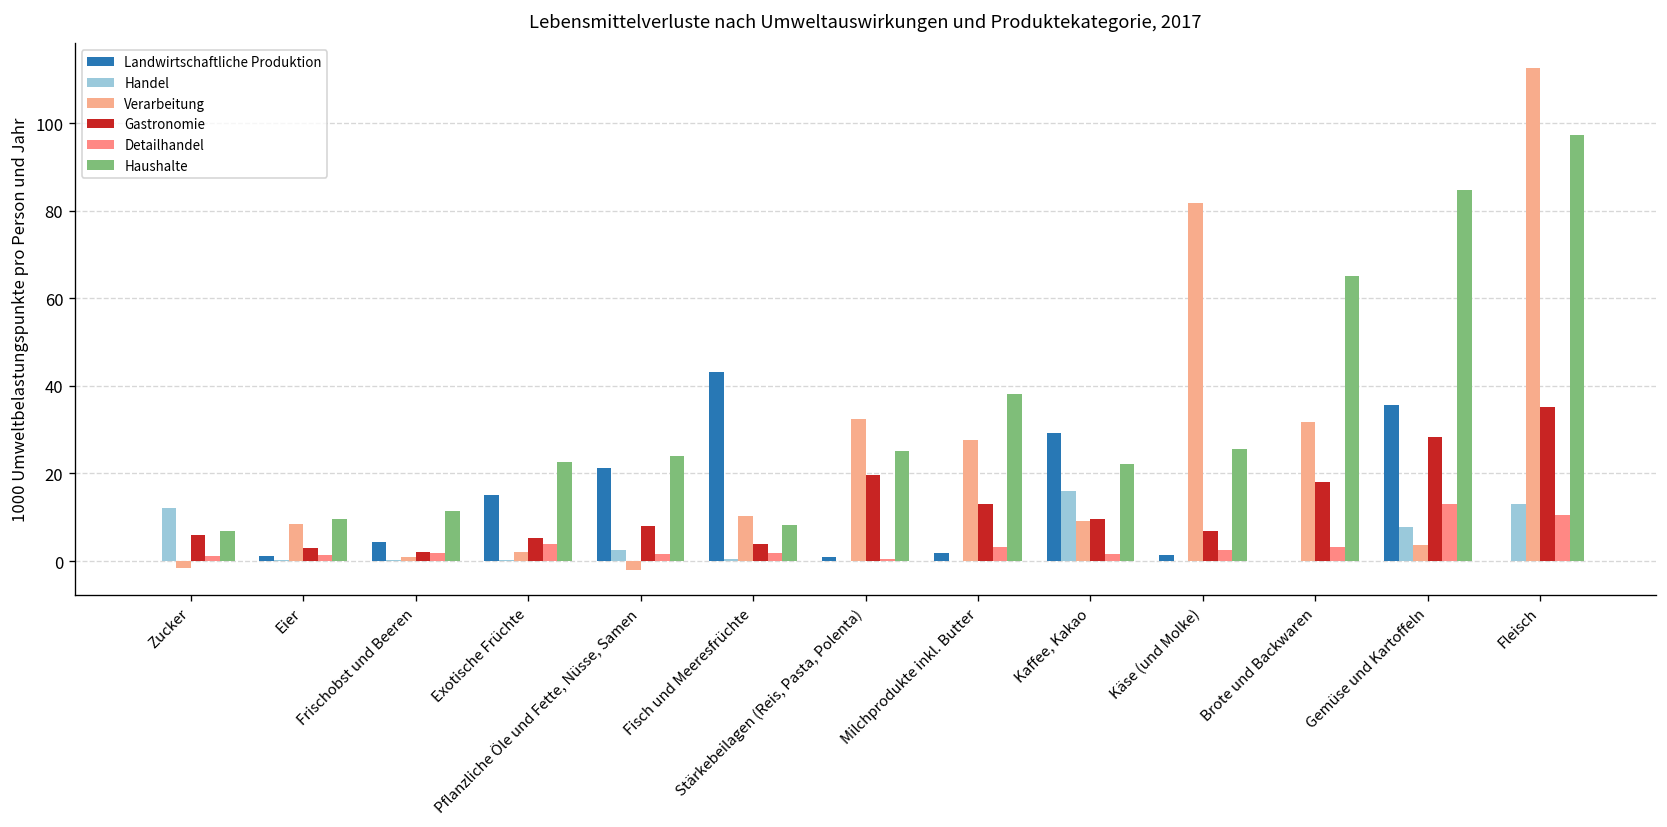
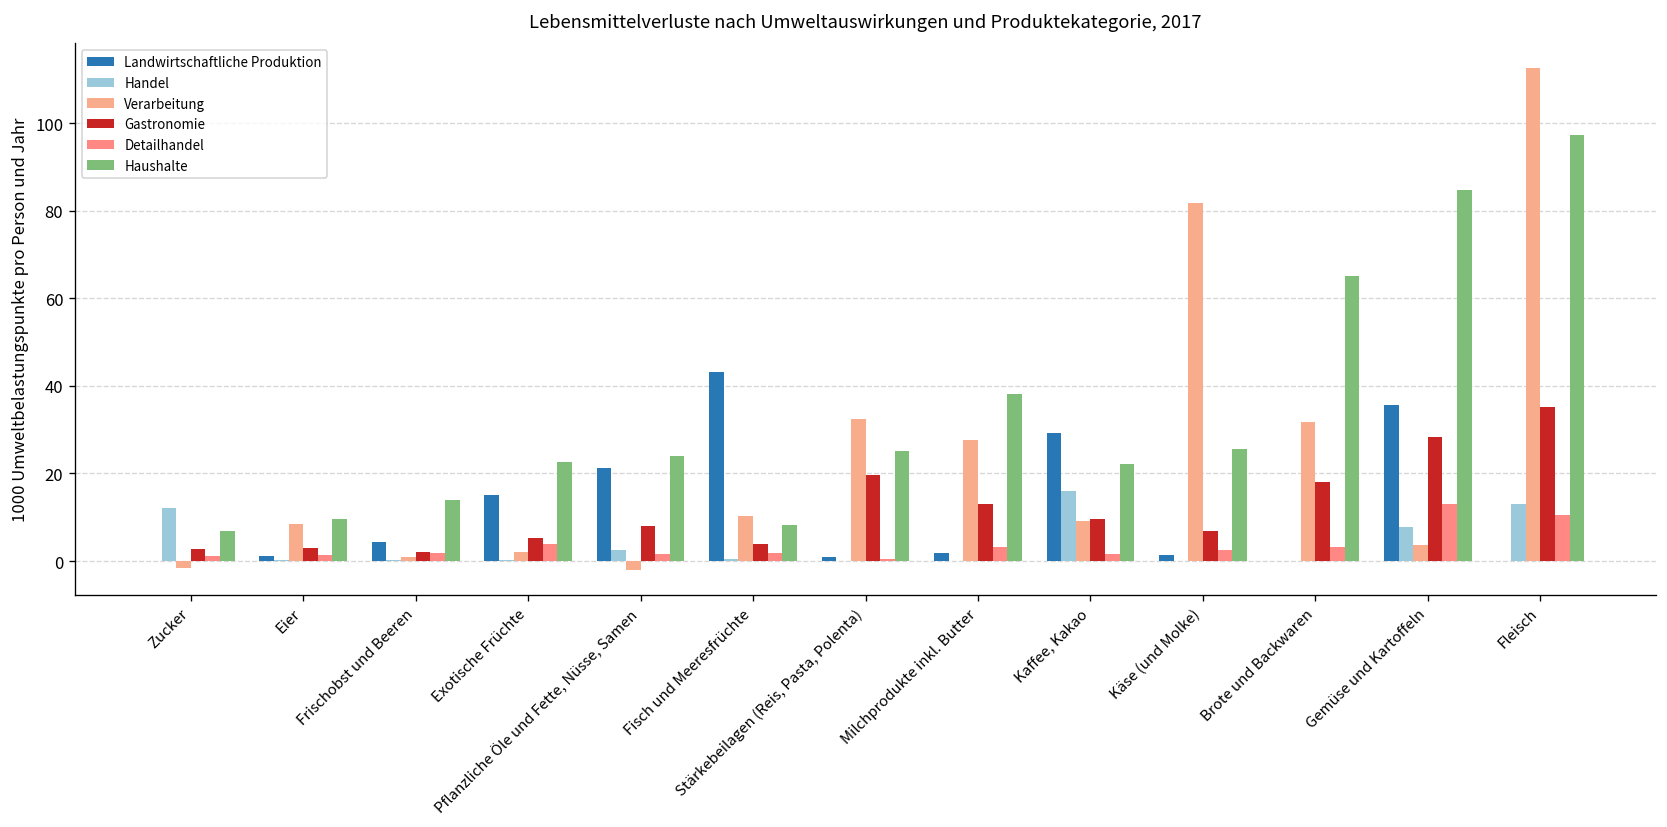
  {
    "Landwirtschaftliche Produktion": {
      "Zucker": 0,
      "Eier": 1,
      "Frischobst und Beeren": 4,
      "Exotische Früchte": 15,
      "Pflanzliche Öle und Fette, Nüsse, Samen": 21,
      "Fisch und Meeresfrüchte": 43,
      "Stärkebeilagen (Reis, Pasta, Polenta)": 1,
      "Milchprodukte inkl. Butter": 2,
      "Kaffee, Kakao": 29,
      "Käse (und Molke)": 1,
      "Brote und Backwaren": 0,
      "Gemüse und Kartoffeln": 36,
      "Fleisch": 0
    },
    "Handel": {
      "Zucker": 12,
      "Pflanzliche Öle und Fette, Nüsse, Samen": 2,
      "Stärkebeilagen (Reis, Pasta, Polenta)": 0,
      "Milchprodukte inkl. Butter": 0,
      "Kaffee, Kakao": 16,
      "Käse (und Molke)": 0,
      "Brote und Backwaren": 0,
      "Gemüse und Kartoffeln": 8,
      "Fleisch": 13
    },
    "Gastronomie": {
-     "Zucker": 6,
+     "Zucker": 3,
      "Eier": 3,
      "Frischobst und Beeren": 2,
      "Exotische Früchte": 5,
      "Pflanzliche Öle und Fette, Nüsse, Samen": 8,
      "Fisch und Meeresfrüchte": 4,
      "Stärkebeilagen (Reis, Pasta, Polenta)": 20,
      "Milchprodukte inkl. Butter": 13,
      "Kaffee, Kakao": 10,
      "Käse (und Molke)": 7,
      "Brote und Backwaren": 18,
      "Gemüse und Kartoffeln": 28,
      "Fleisch": 35
    },
    "Haushalte": {
      "Zucker": 7,
      "Eier": 10,
-     "Frischobst und Beeren": 11,
+     "Frischobst und Beeren": 14,
      "Exotische Früchte": 23,
      "Pflanzliche Öle und Fette, Nüsse, Samen": 24,
      "Fisch und Meeresfrüchte": 8,
      "Stärkebeilagen (Reis, Pasta, Polenta)": 25,
      "Milchprodukte inkl. Butter": 38,
      "Kaffee, Kakao": 22,
      "Käse (und Molke)": 26,
      "Brote und Backwaren": 65,
      "Gemüse und Kartoffeln": 85,
      "Fleisch": 97
    }
  }
